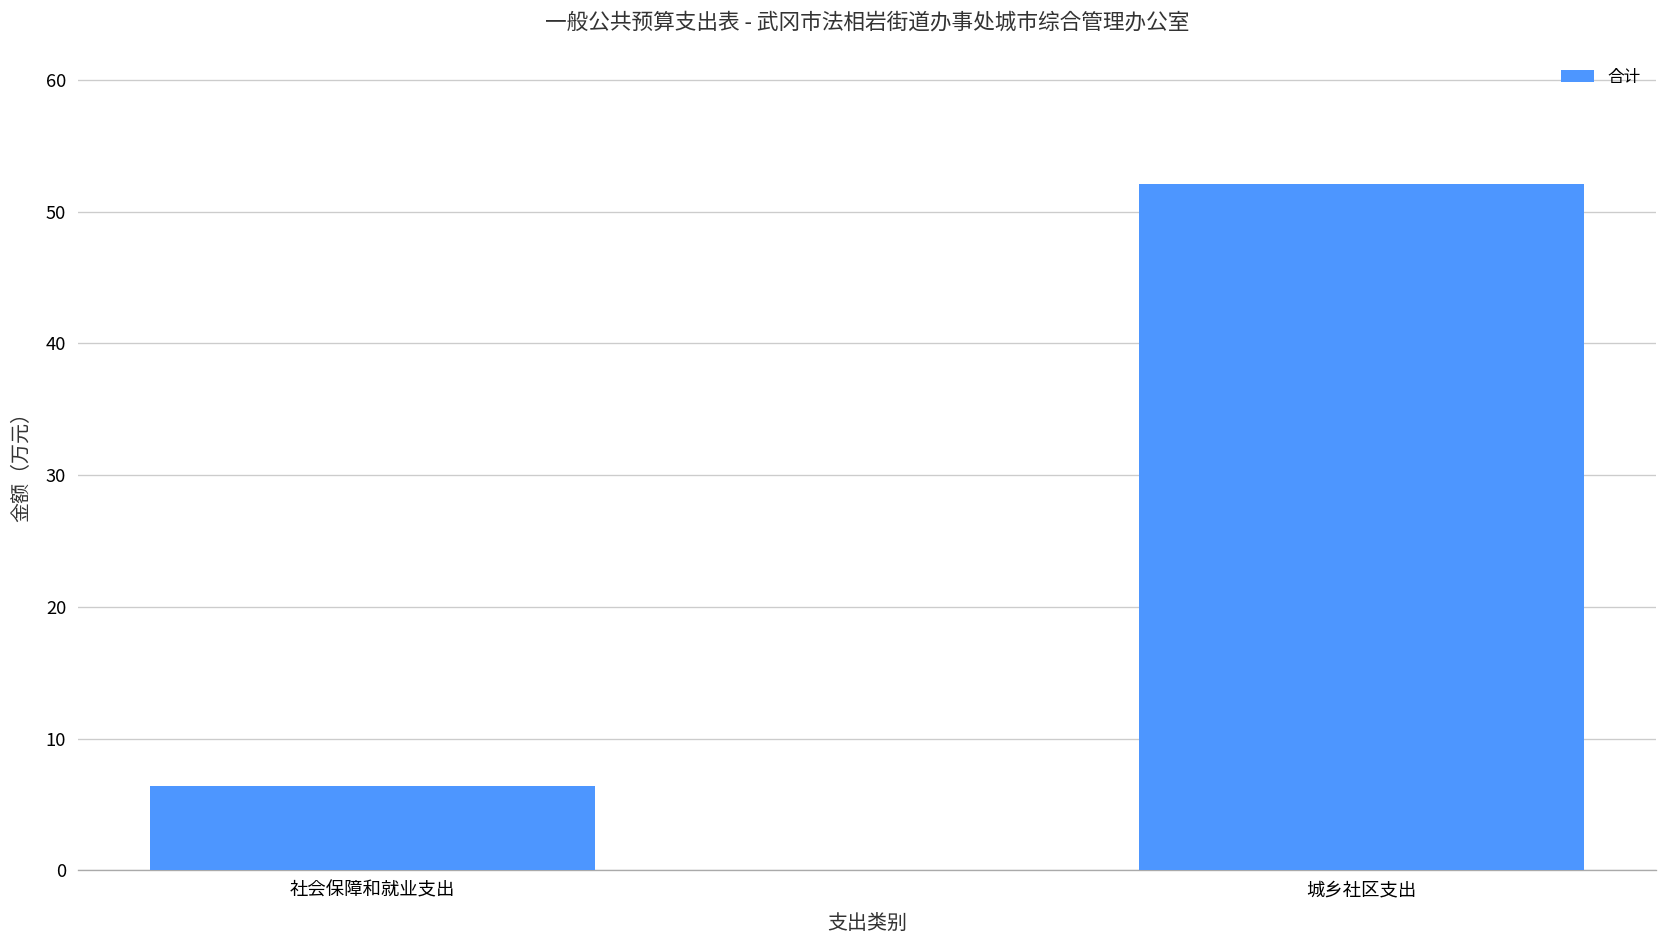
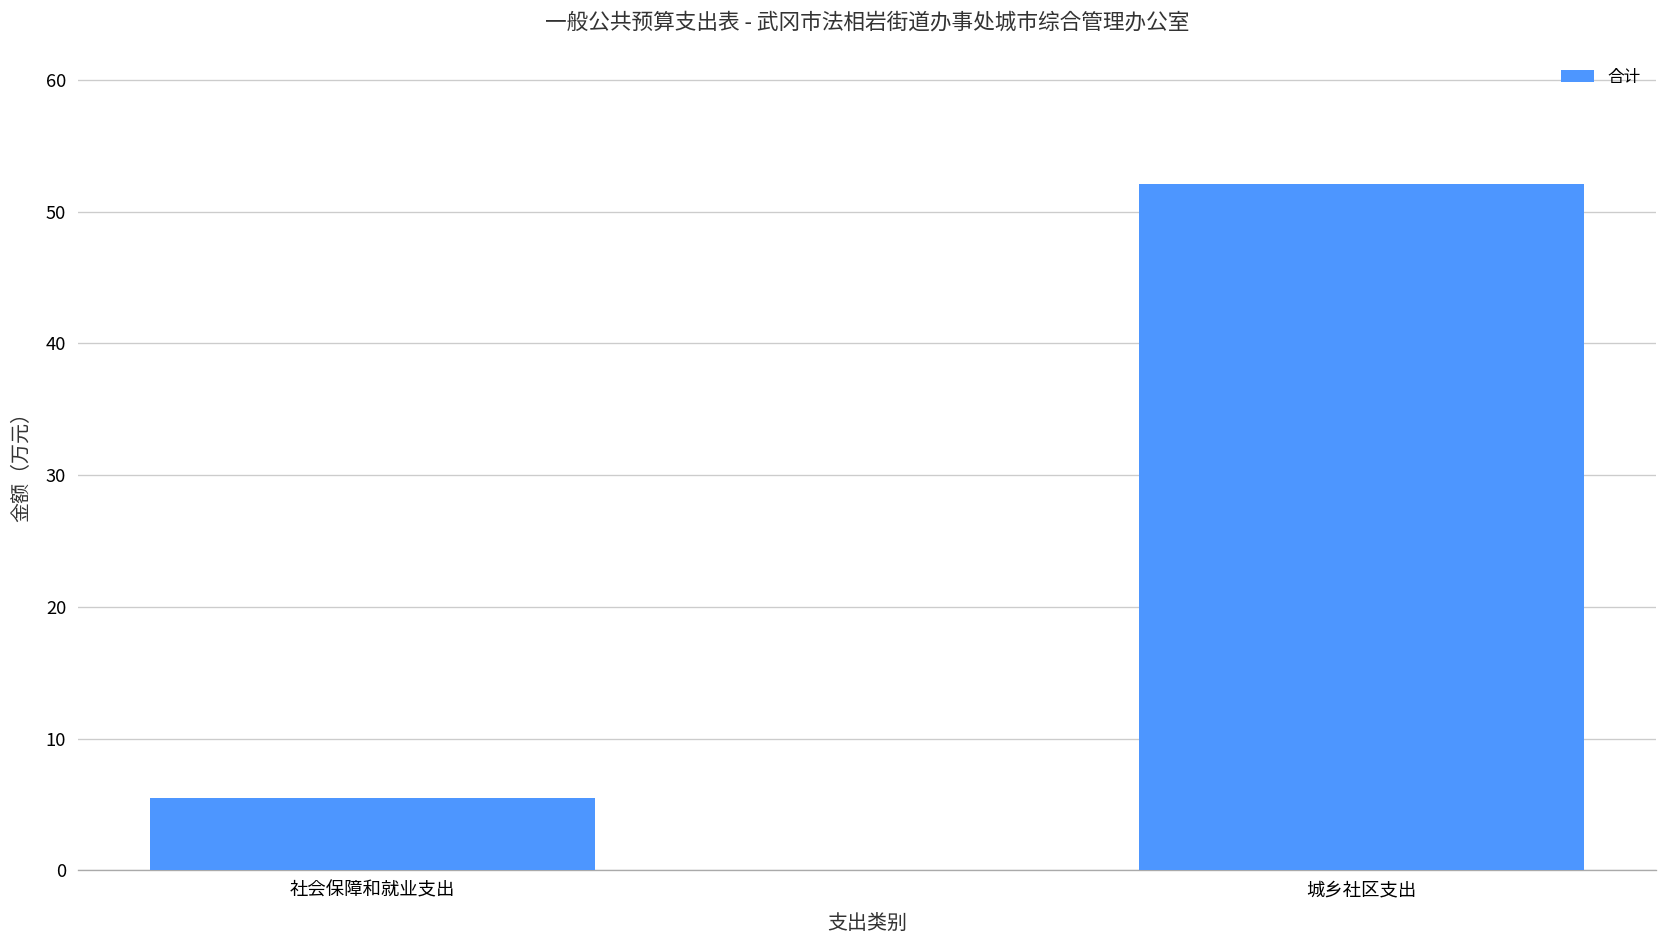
  {
-   "社会保障和就业支出": 6.4,
+   "社会保障和就业支出": 5.5,
    "城乡社区支出": 52.1
  }
